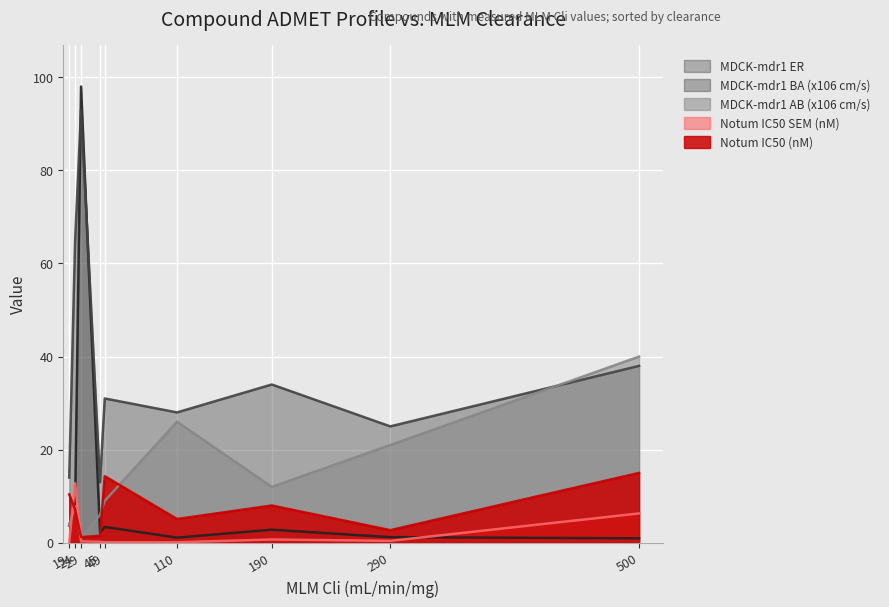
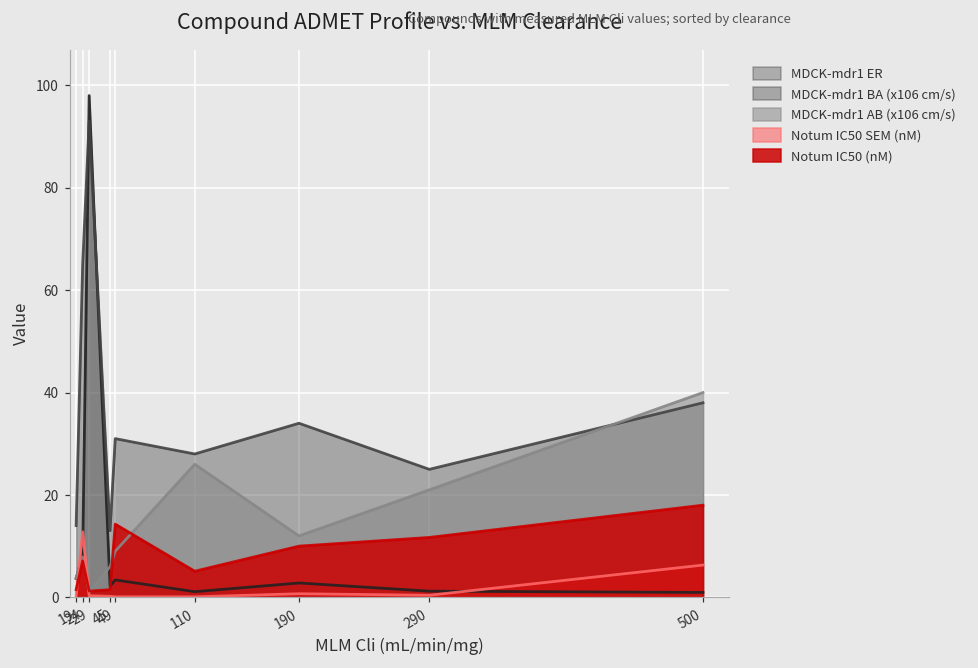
  {
    "Notum IC50 SEM (nM)": {
      "19": 0,
      "24": 13,
      "29": 0,
      "45": 0,
      "49": 0,
      "110": 0,
      "190": 1,
      "290": 0,
      "500": 6
    },
    "Notum IC50 (nM)": {
-     "19": 10,
+     "19": 2,
      "24": 7,
      "45": 2,
      "49": 14,
      "110": 5,
-     "190": 8,
-     "290": 3,
-     "500": 15
+     "190": 10,
+     "290": 12,
+     "500": 18
    }
  }
